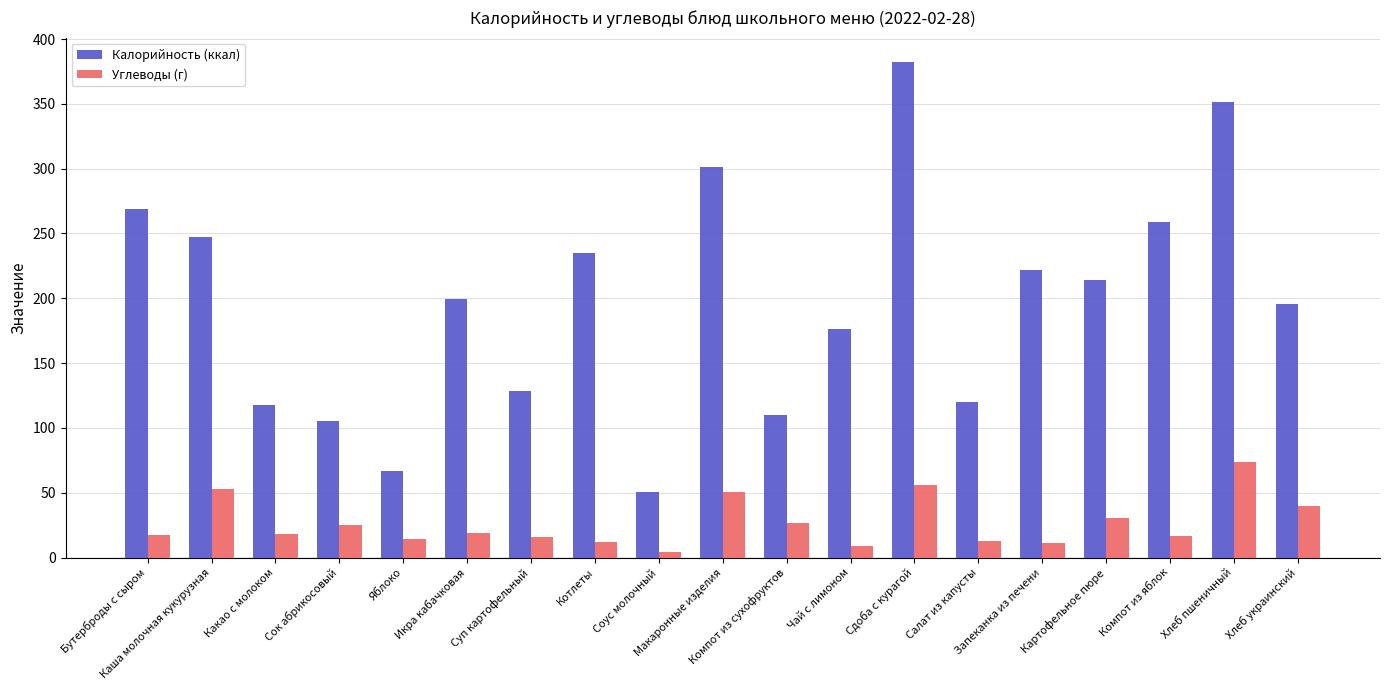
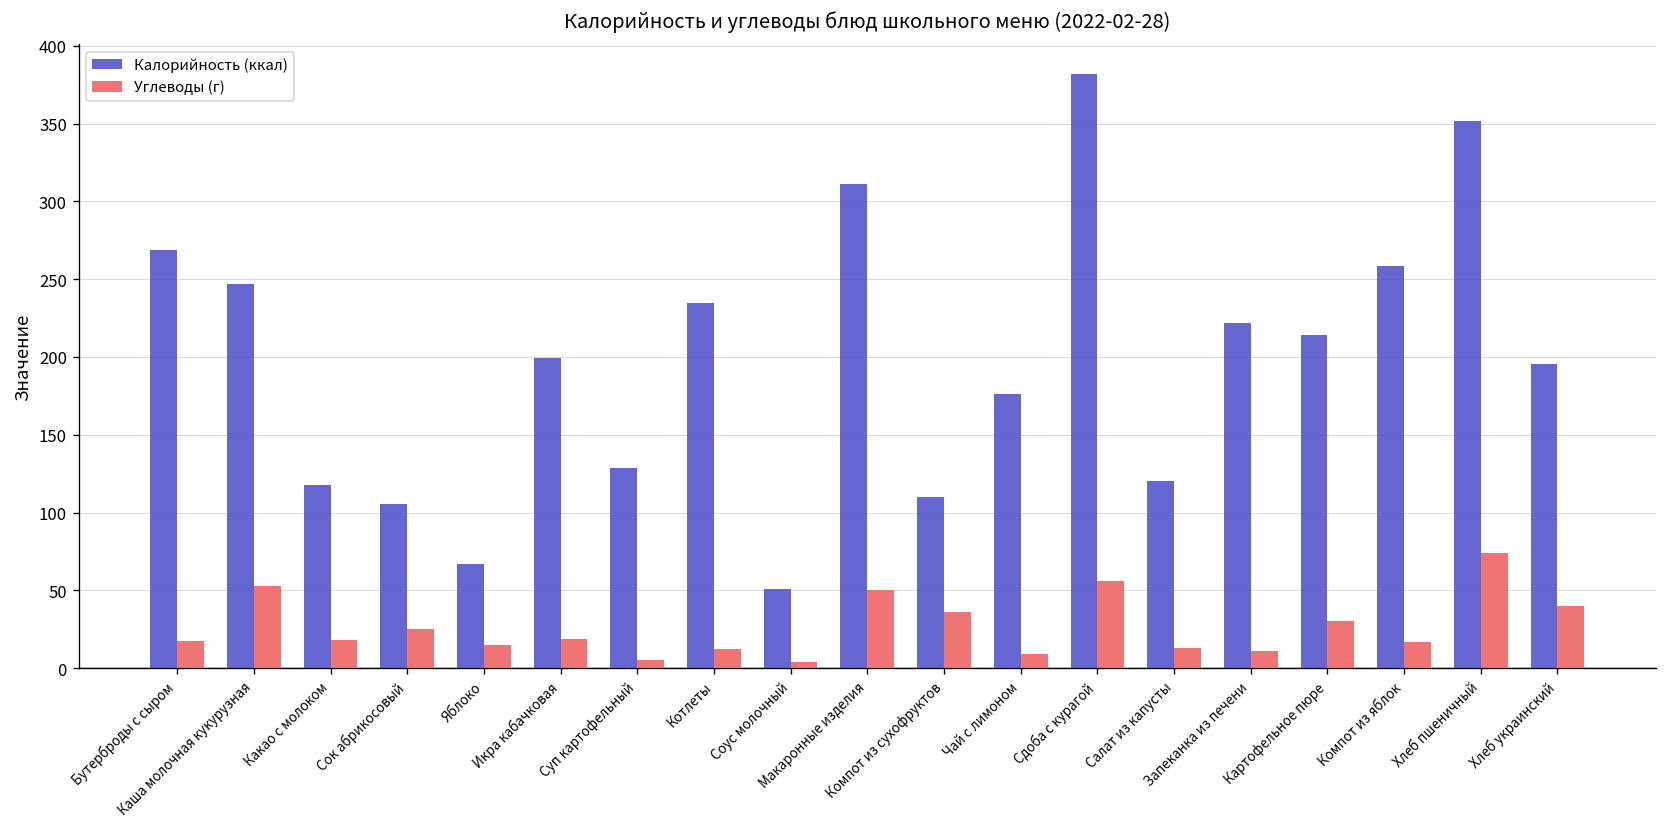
  {
    "Калорийность (ккал)": {
      "Бутерброды с сыром": 269,
      "Каша молочная кукурузная": 247,
      "Какао с молоком": 118,
      "Сок абрикосовый": 106,
      "Яблоко": 67,
      "Икра кабачковая": 199,
      "Суп картофельный": 129,
      "Котлеты": 235,
      "Соус молочный": 51,
-     "Макаронные изделия": 301,
+     "Макаронные изделия": 312,
      "Компот из сухофруктов": 110,
      "Чай с лимоном": 176,
      "Сдоба с курагой": 382,
      "Салат из капусты": 120,
      "Запеканка из печени": 222,
      "Картофельное пюре": 214,
      "Компот из яблок": 259,
      "Хлеб пшеничный": 352,
      "Хлеб украинский": 196
    },
    "Углеводы (г)": {
      "Бутерброды с сыром": 17,
      "Каша молочная кукурузная": 53,
      "Какао с молоком": 18,
      "Сок абрикосовый": 25,
      "Яблоко": 15,
      "Икра кабачковая": 19,
-     "Суп картофельный": 16,
+     "Суп картофельный": 5,
      "Котлеты": 12,
      "Соус молочный": 4,
      "Макаронные изделия": 50,
-     "Компот из сухофруктов": 27,
+     "Компот из сухофруктов": 36,
      "Чай с лимоном": 9,
      "Сдоба с курагой": 56,
      "Салат из капусты": 13,
      "Запеканка из печени": 11,
      "Картофельное пюре": 30,
      "Компот из яблок": 17,
      "Хлеб пшеничный": 74,
      "Хлеб украинский": 40
    }
  }
